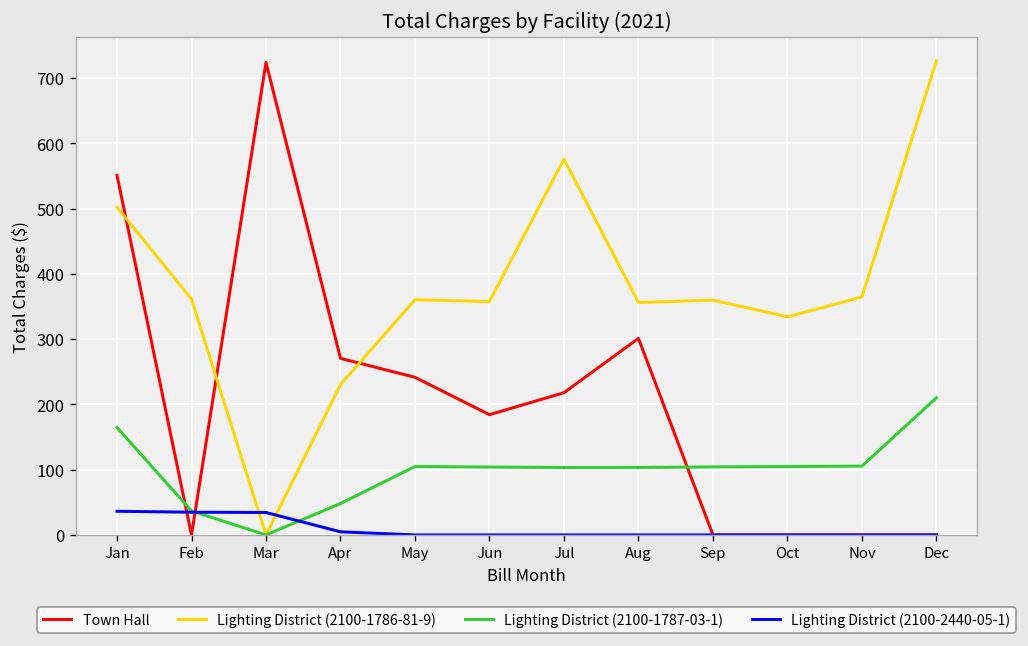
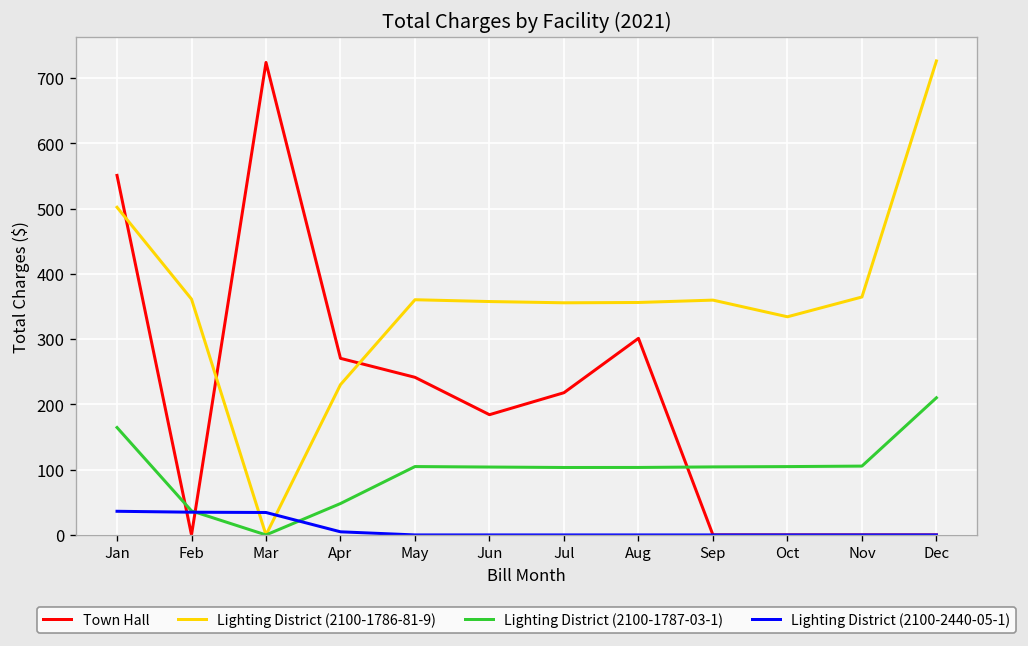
  {
    "Town Hall": {
      "Jan": 550,
      "Feb": 0,
      "Mar": 720,
      "Apr": 270,
      "May": 240,
      "Jun": 180,
      "Jul": 220,
      "Aug": 300
    },
    "Lighting District (2100-1786-81-9)": {
      "Jan": 500,
      "Feb": 360,
      "Apr": 230,
      "May": 360,
      "Jun": 360,
-     "Jul": 580,
+     "Jul": 360,
      "Aug": 360,
      "Sep": 360,
      "Oct": 330,
      "Nov": 360,
      "Dec": 730
    },
    "Lighting District (2100-1787-03-1)": {
      "Jan": 160,
      "Apr": 50,
      "May": 100,
      "Jun": 100,
      "Jul": 100,
      "Aug": 100,
      "Sep": 100,
      "Oct": 100,
      "Nov": 110,
      "Dec": 210
    },
    "Lighting District (2100-2440-05-1)": {
      "Jan": 40,
      "Mar": 30,
      "Apr": 0,
      "May": 0,
      "Jun": 0,
      "Jul": 0,
      "Aug": 0
    }
  }
